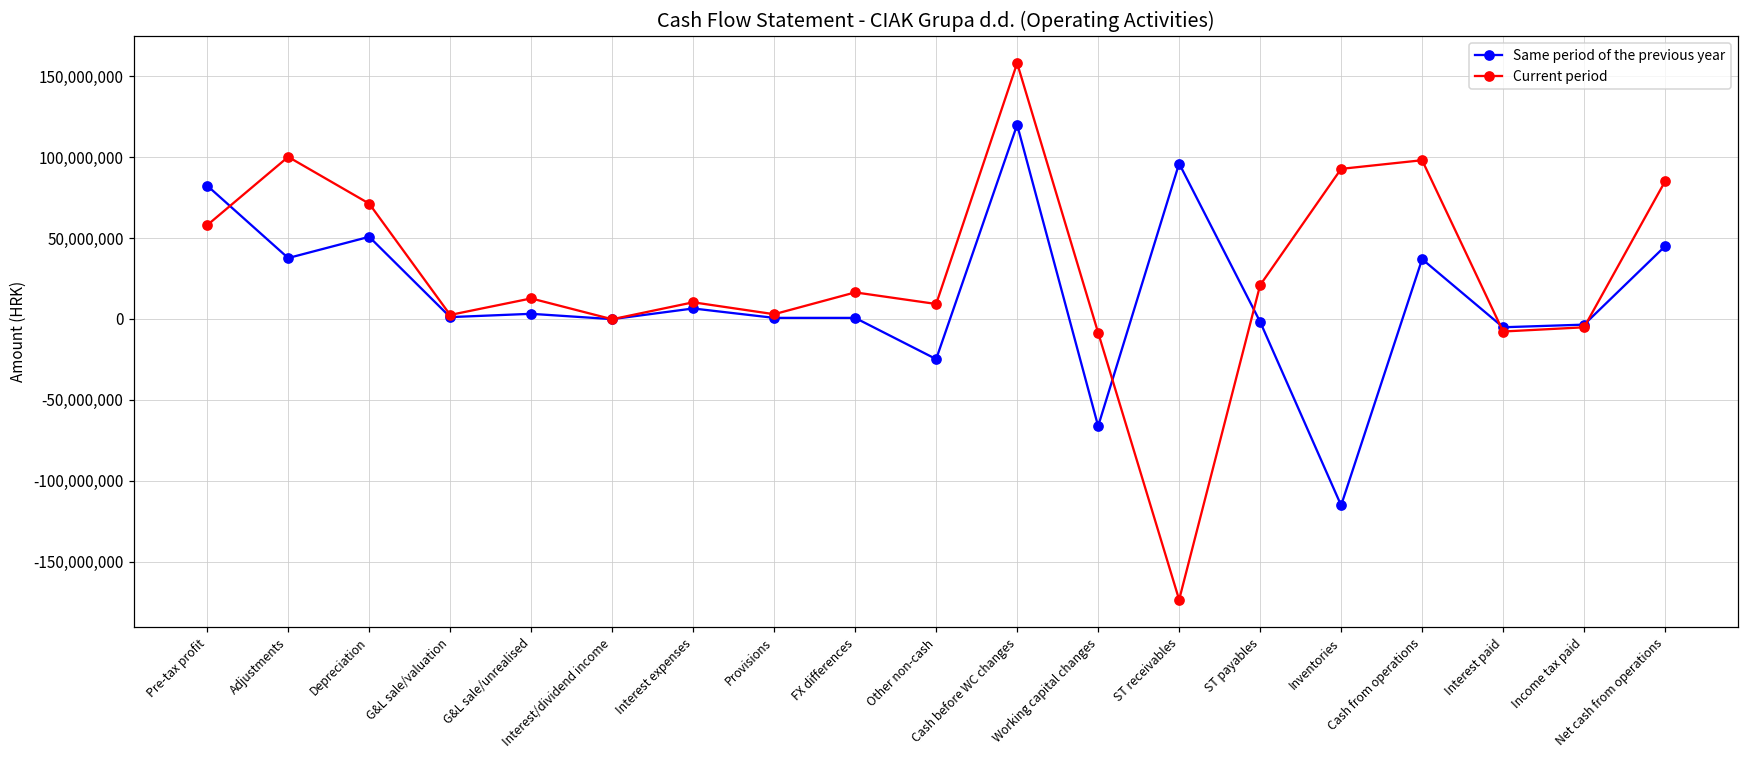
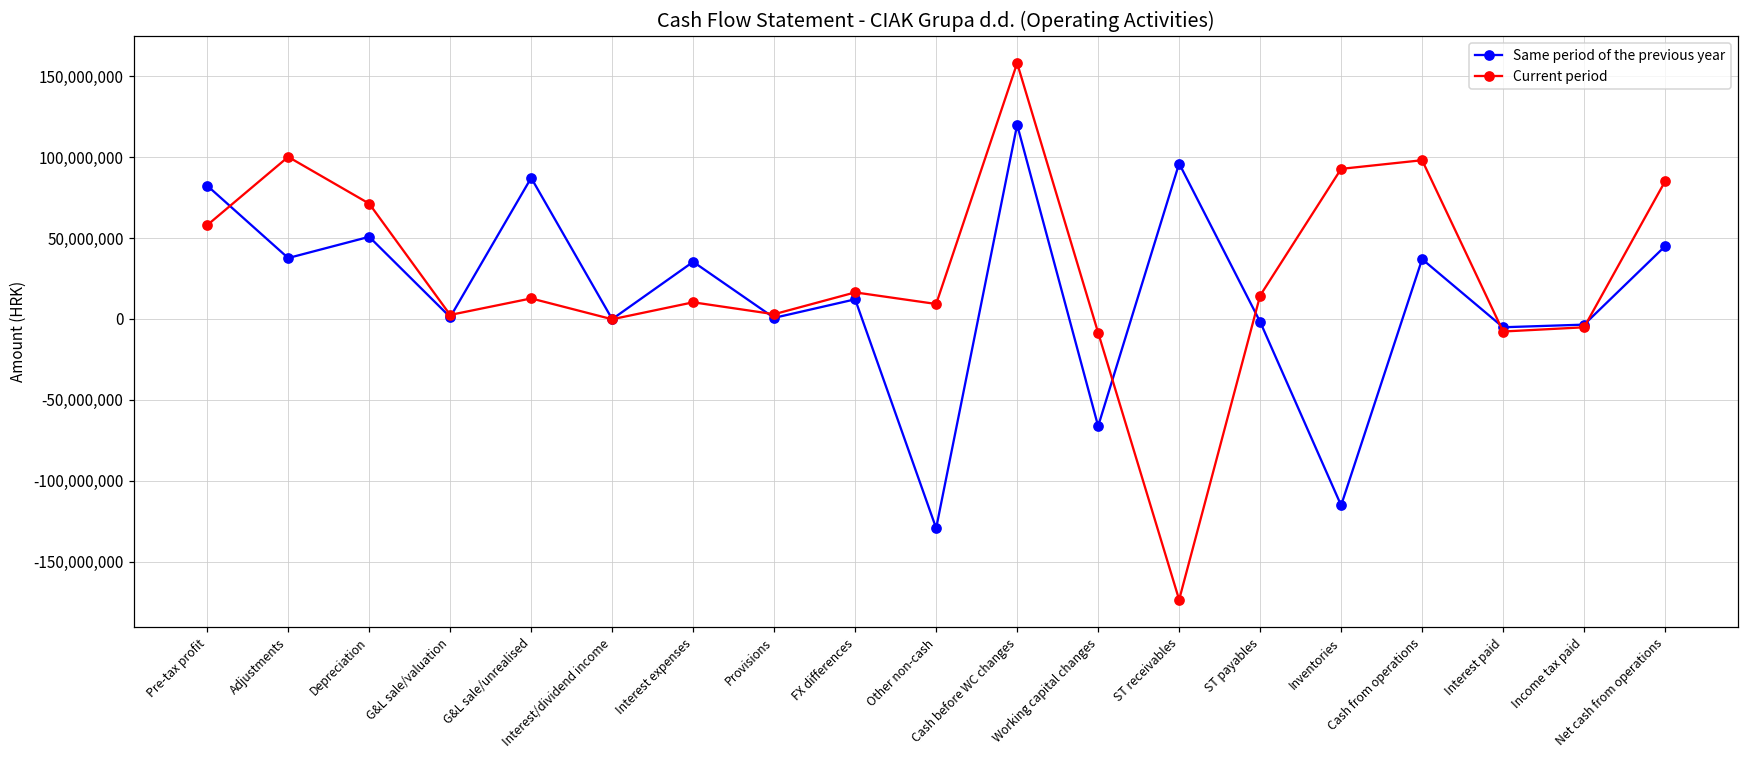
  {
    "Same period of the previous year": {
      "Pre-tax profit": "82,000,000",
      "Adjustments": "38,000,000",
      "Depreciation": "51,000,000",
-     "G&L sale/unrealised": "3,000,000",
-     "Interest expenses": "6,000,000",
+     "G&L sale/unrealised": "87,000,000",
+     "Interest expenses": "35,000,000",
      "Provisions": "1,000,000",
-     "FX differences": "1,000,000",
-     "Other non-cash": "-25,000,000",
+     "FX differences": "12,000,000",
+     "Other non-cash": "-129,000,000",
      "Cash before WC changes": "120,000,000",
      "Working capital changes": "-66,000,000",
      "ST receivables": "96,000,000",
      "ST payables": "-2,000,000",
      "Inventories": "-115,000,000",
      "Cash from operations": "37,000,000",
      "Interest paid": "-5,000,000",
      "Net cash from operations": "45,000,000"
    },
    "Current period": {
      "Pre-tax profit": "58,000,000",
      "Adjustments": "100,000,000",
      "Depreciation": "71,000,000",
      "G&L sale/unrealised": "13,000,000",
      "Interest expenses": "10,000,000",
      "Provisions": "3,000,000",
      "FX differences": "16,000,000",
      "Other non-cash": "9,000,000",
      "Cash before WC changes": "158,000,000",
      "Working capital changes": "-9,000,000",
      "ST receivables": "-174,000,000",
-     "ST payables": "21,000,000",
+     "ST payables": "14,000,000",
      "Inventories": "93,000,000",
      "Cash from operations": "98,000,000",
      "Interest paid": "-8,000,000",
      "Net cash from operations": "85,000,000"
    }
  }
